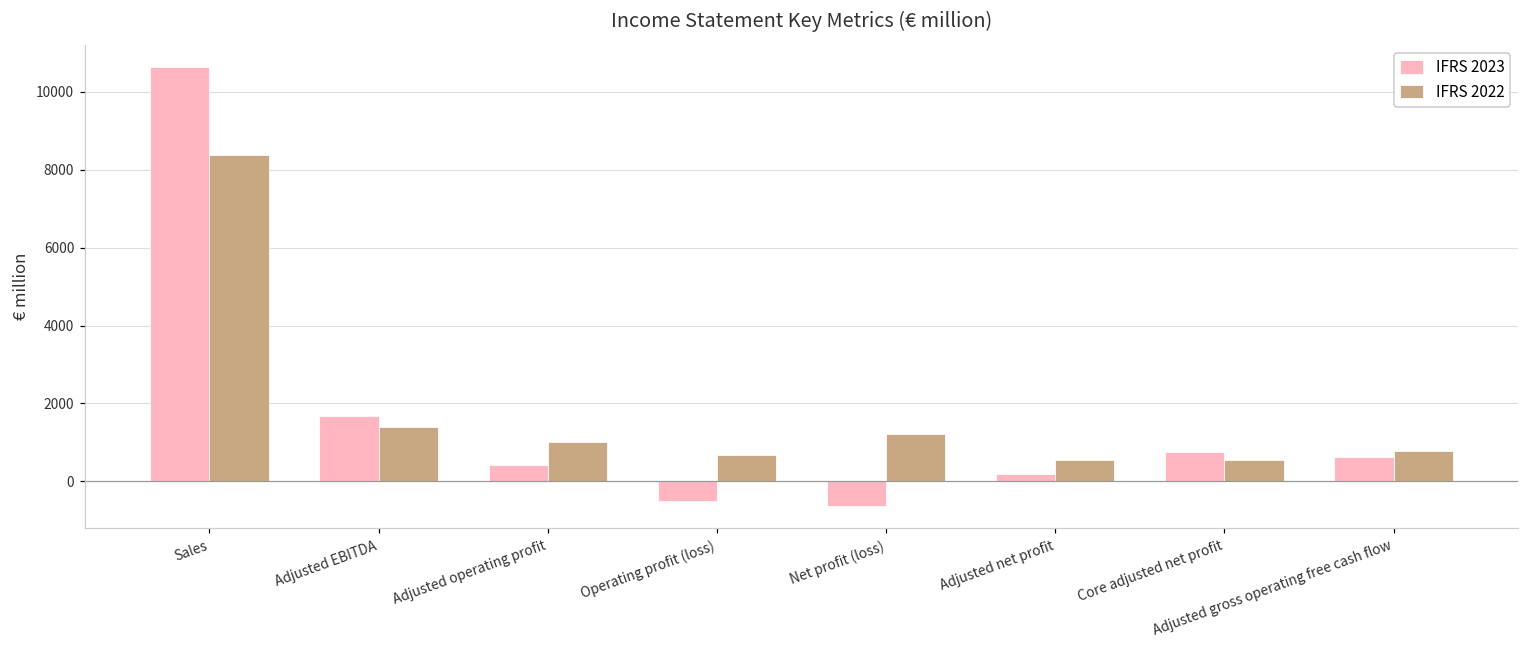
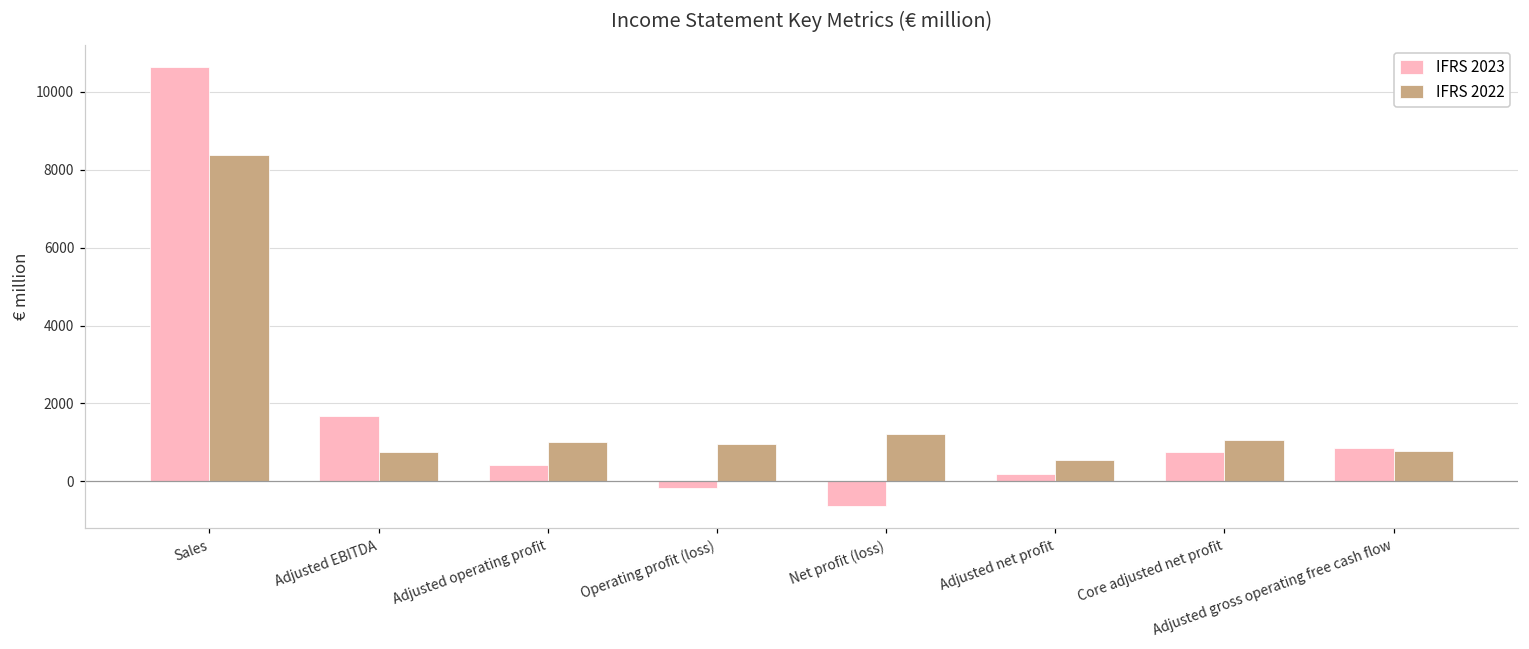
  {
    "IFRS 2023": {
      "Sales": 10600,
      "Adjusted EBITDA": 1700,
      "Adjusted operating profit": 400,
-     "Operating profit (loss)": -500,
+     "Operating profit (loss)": -200,
      "Net profit (loss)": -600,
      "Adjusted net profit": 200,
      "Core adjusted net profit": 700,
-     "Adjusted gross operating free cash flow": 600
+     "Adjusted gross operating free cash flow": 900
    },
    "IFRS 2022": {
      "Sales": 8400,
-     "Adjusted EBITDA": 1400,
+     "Adjusted EBITDA": 700,
      "Adjusted operating profit": 1000,
-     "Operating profit (loss)": 700,
+     "Operating profit (loss)": 1000,
      "Net profit (loss)": 1200,
      "Adjusted net profit": 600,
-     "Core adjusted net profit": 600,
+     "Core adjusted net profit": 1100,
      "Adjusted gross operating free cash flow": 800
    }
  }
